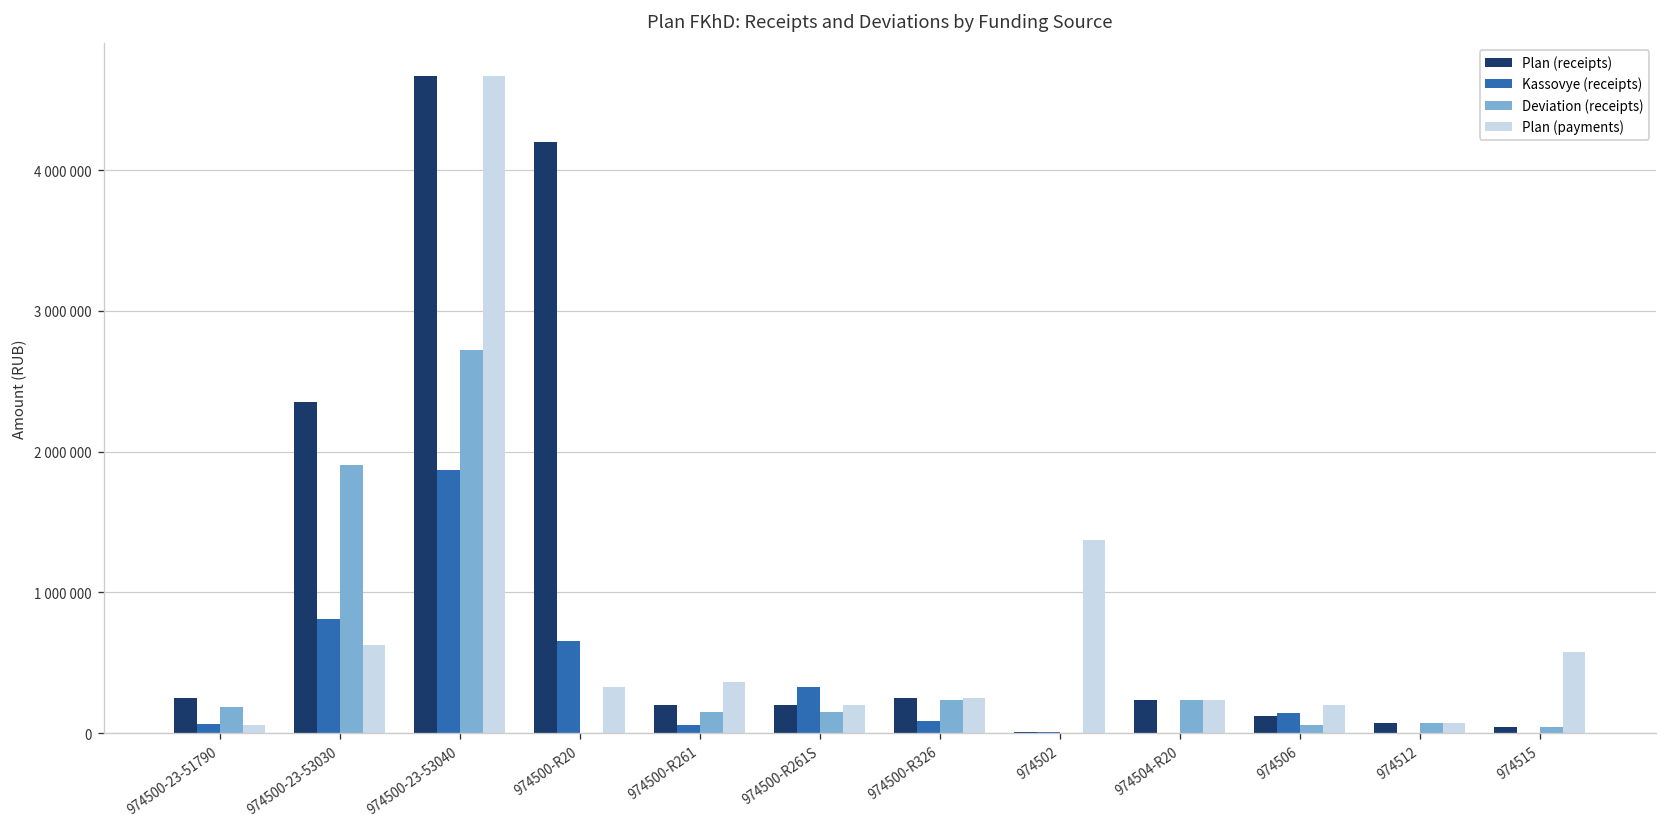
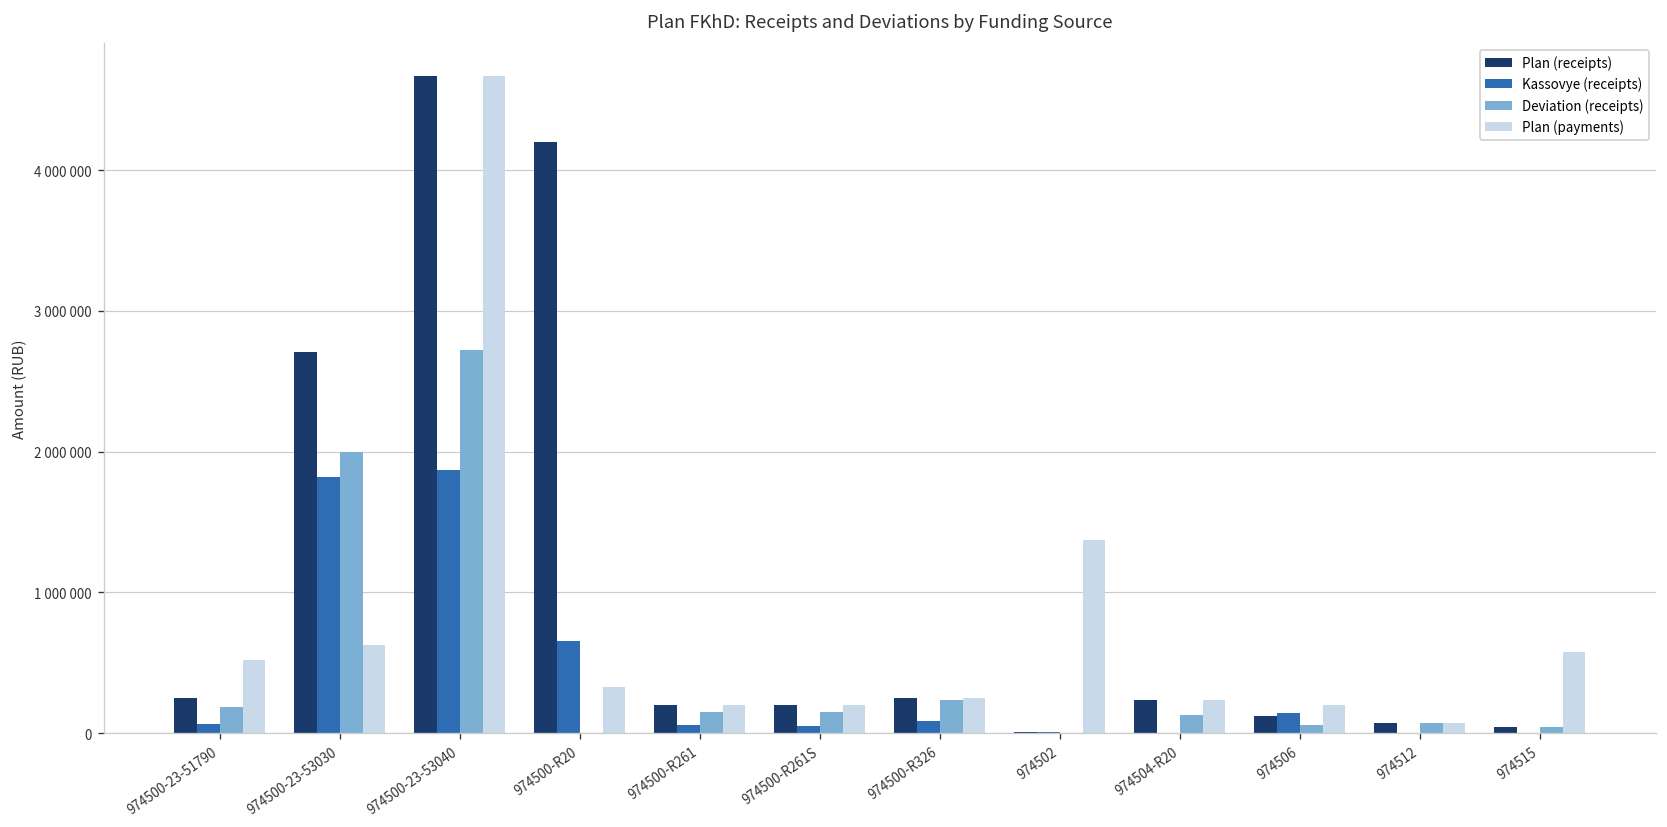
  {
    "Plan (receipts)": {
      "974500-23-51790": 250000,
-     "974500-23-53030": 2350000,
+     "974500-23-53030": 2710000,
      "974500-23-53040": 4670000,
      "974500-R20": 4200000,
      "974500-R261": 200000,
      "974500-R261S": 200000,
      "974500-R326": 250000,
      "974504-R20": 240000,
      "974506": 120000,
      "974512": 70000,
      "974515": 40000
    },
    "Kassovye (receipts)": {
      "974500-23-51790": 60000,
-     "974500-23-53030": 810000,
+     "974500-23-53030": 1820000,
      "974500-23-53040": 1870000,
      "974500-R20": 650000,
      "974500-R261": 50000,
-     "974500-R261S": 330000,
+     "974500-R261S": 50000,
      "974500-R326": 80000,
      "974504-R20": 0,
      "974506": 140000,
      "974512": 0,
      "974515": 0
    },
    "Deviation (receipts)": {
      "974500-23-51790": 180000,
-     "974500-23-53030": 1900000,
+     "974500-23-53030": 2000000,
      "974500-23-53040": 2720000,
      "974500-R20": 0,
      "974500-R261": 150000,
      "974500-R261S": 150000,
      "974500-R326": 240000,
-     "974504-R20": 240000,
+     "974504-R20": 120000,
      "974506": 60000,
      "974512": 70000,
      "974515": 40000
    },
    "Plan (payments)": {
-     "974500-23-51790": 60000,
+     "974500-23-51790": 520000,
      "974500-23-53030": 630000,
      "974500-23-53040": 4670000,
      "974500-R20": 320000,
-     "974500-R261": 370000,
+     "974500-R261": 200000,
      "974500-R261S": 200000,
      "974500-R326": 250000,
      "974502": 1370000,
      "974504-R20": 240000,
      "974506": 200000,
      "974512": 70000,
      "974515": 570000
    }
  }
